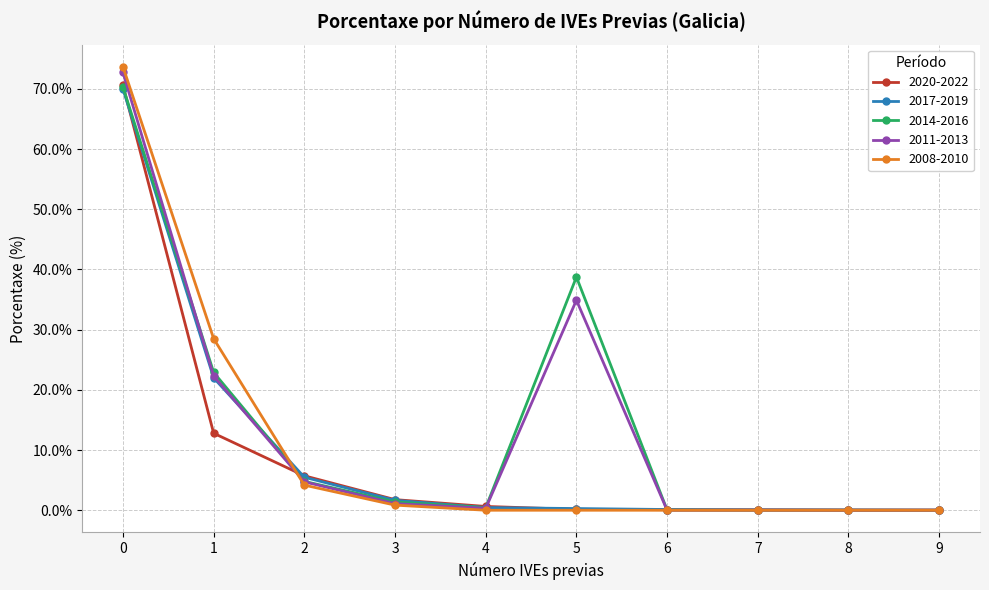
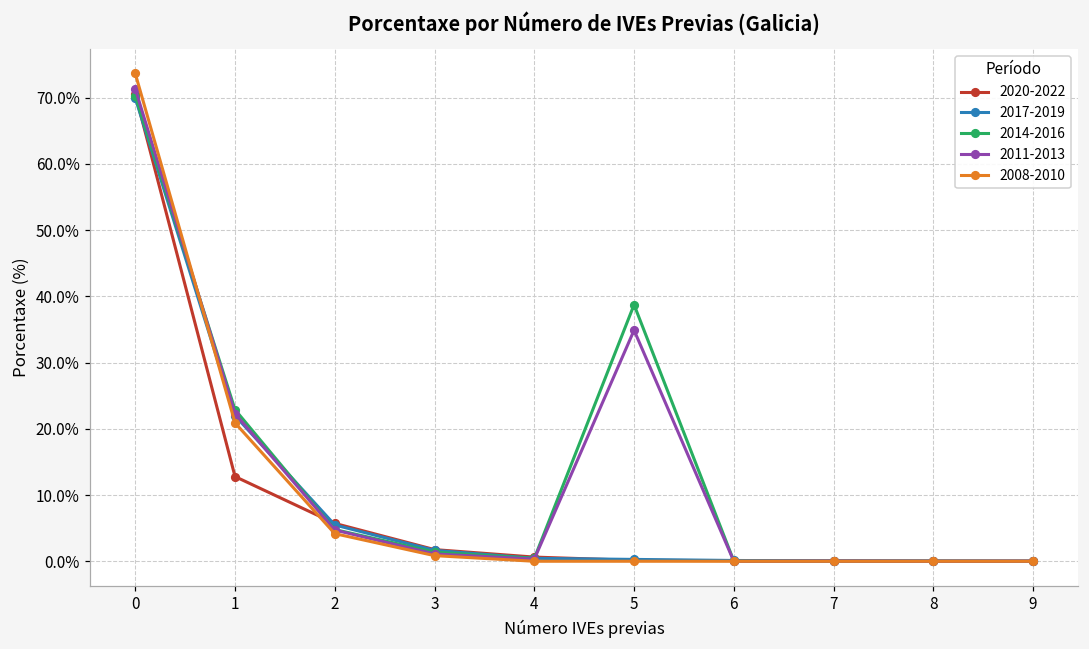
  {
    "2020-2022": {
      "1": "13%"
    },
    "2014-2016": {
      "1": "23%",
      "5": "39%"
    },
    "2011-2013": {
-     "0": "73%",
+     "0": "71%",
      "5": "35%"
    },
    "2008-2010": {
      "0": "74%",
-     "1": "29%",
+     "1": "21%",
      "2": "4%"
    }
  }
